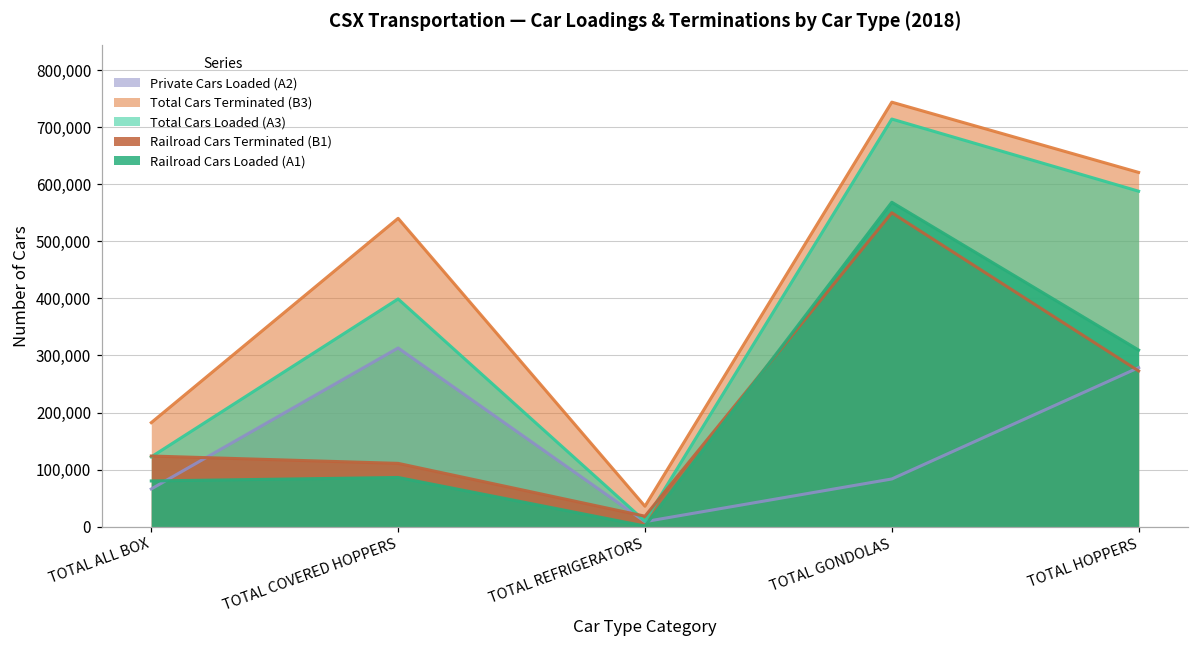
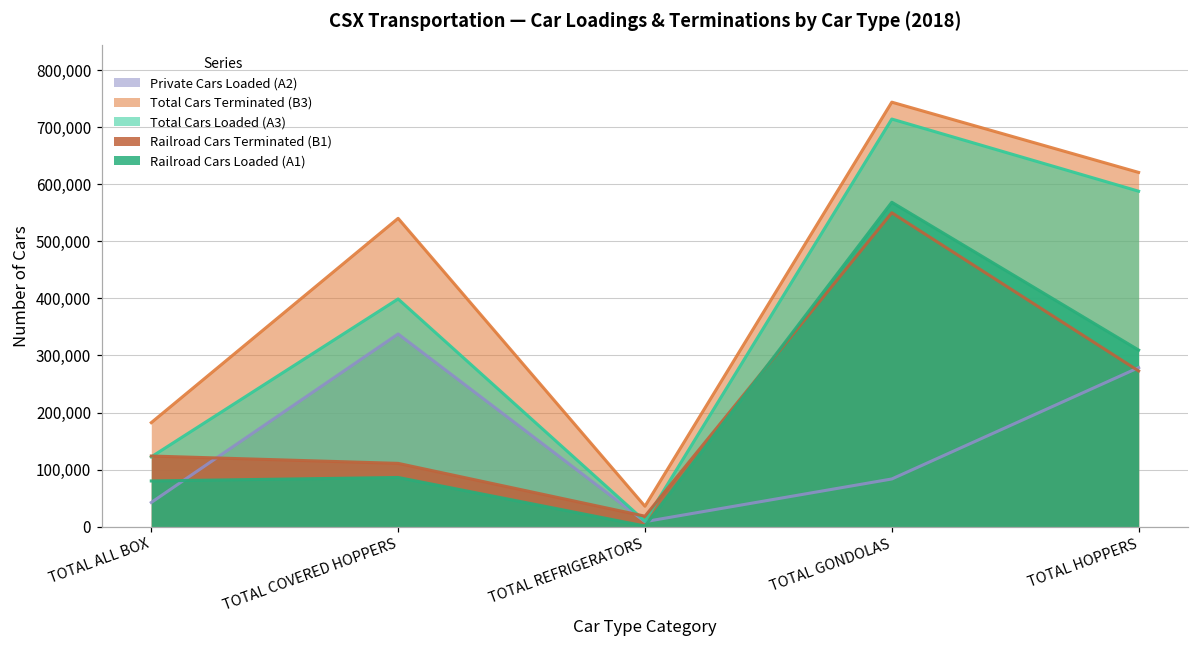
  {
    "Private Cars Loaded (A2)": {
-     "TOTAL ALL BOX": "70,000",
-     "TOTAL COVERED HOPPERS": "310,000",
+     "TOTAL ALL BOX": "40,000",
+     "TOTAL COVERED HOPPERS": "340,000",
      "TOTAL GONDOLAS": "80,000",
      "TOTAL HOPPERS": "280,000"
    }
  }
